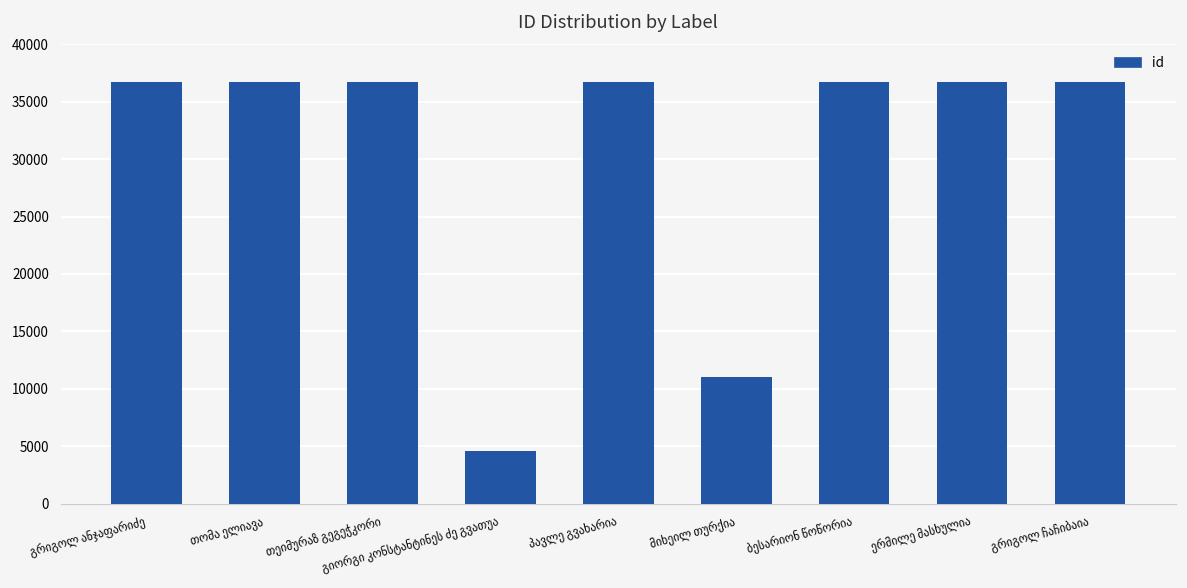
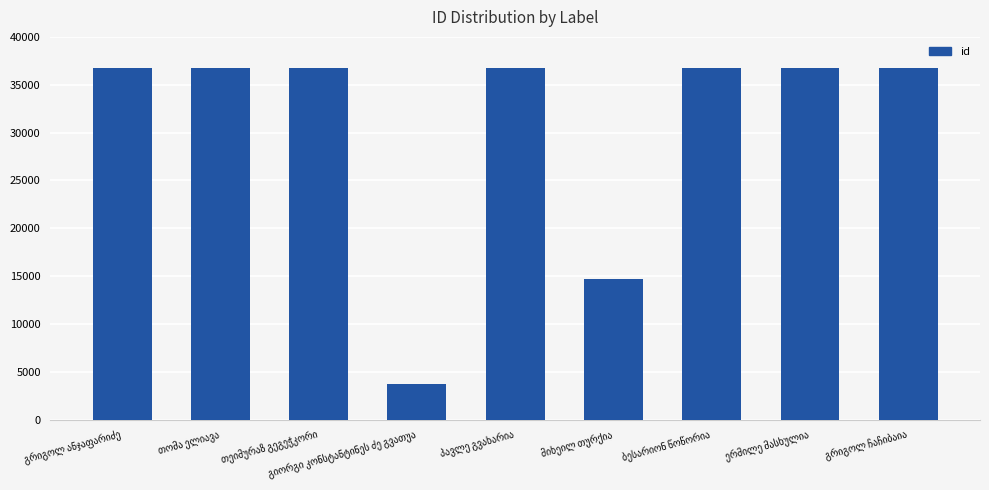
  {
    "გრიგოლ ანჯაფარიძე": 37000,
    "თომა ელიავა": 37000,
    "თეიმურაზ გეგეჭკორი": 37000,
-   "გიორგი კონსტანტინეს ძე გვათუა": 5000,
+   "გიორგი კონსტანტინეს ძე გვათუა": 4000,
    "პავლე გვახარია": 37000,
-   "მიხეილ თურქია": 11000,
+   "მიხეილ თურქია": 15000,
    "ბესარიონ წოწორია": 37000,
    "ერმილე მასხულია": 37000,
    "გრიგოლ ჩაჩიბაია": 37000
  }
